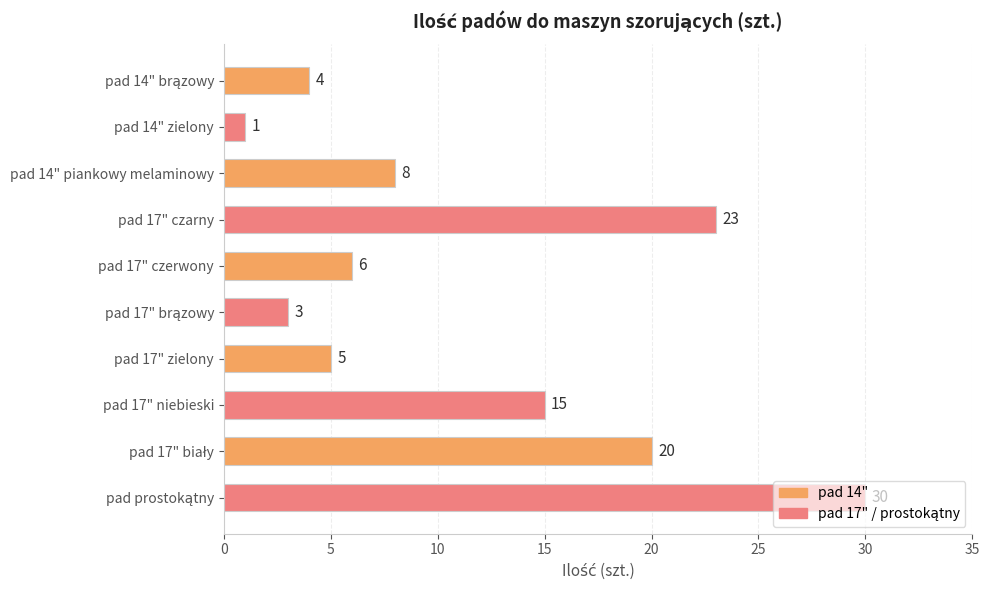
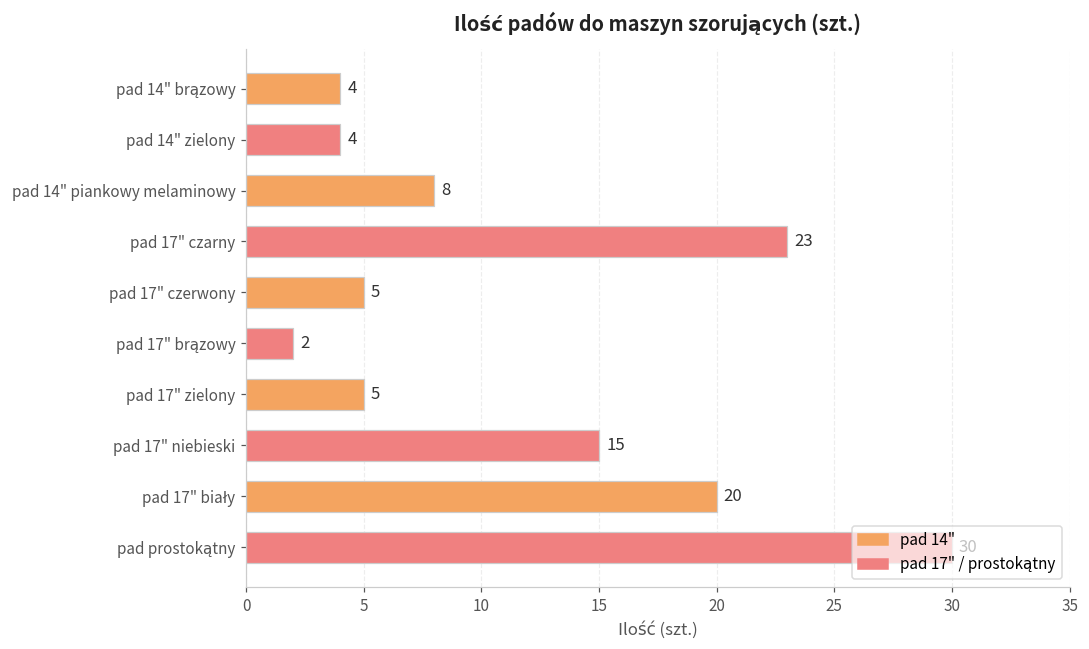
  {
    "pad 14\" brązowy": 4,
-   "pad 14\" zielony": 1,
+   "pad 14\" zielony": 4,
    "pad 14\" piankowy melaminowy": 8,
    "pad 17\" czarny": 23,
-   "pad 17\" czerwony": 6,
-   "pad 17\" brązowy": 3,
+   "pad 17\" czerwony": 5,
+   "pad 17\" brązowy": 2,
    "pad 17\" zielony": 5,
    "pad 17\" niebieski": 15,
    "pad 17\" biały": 20
  }
